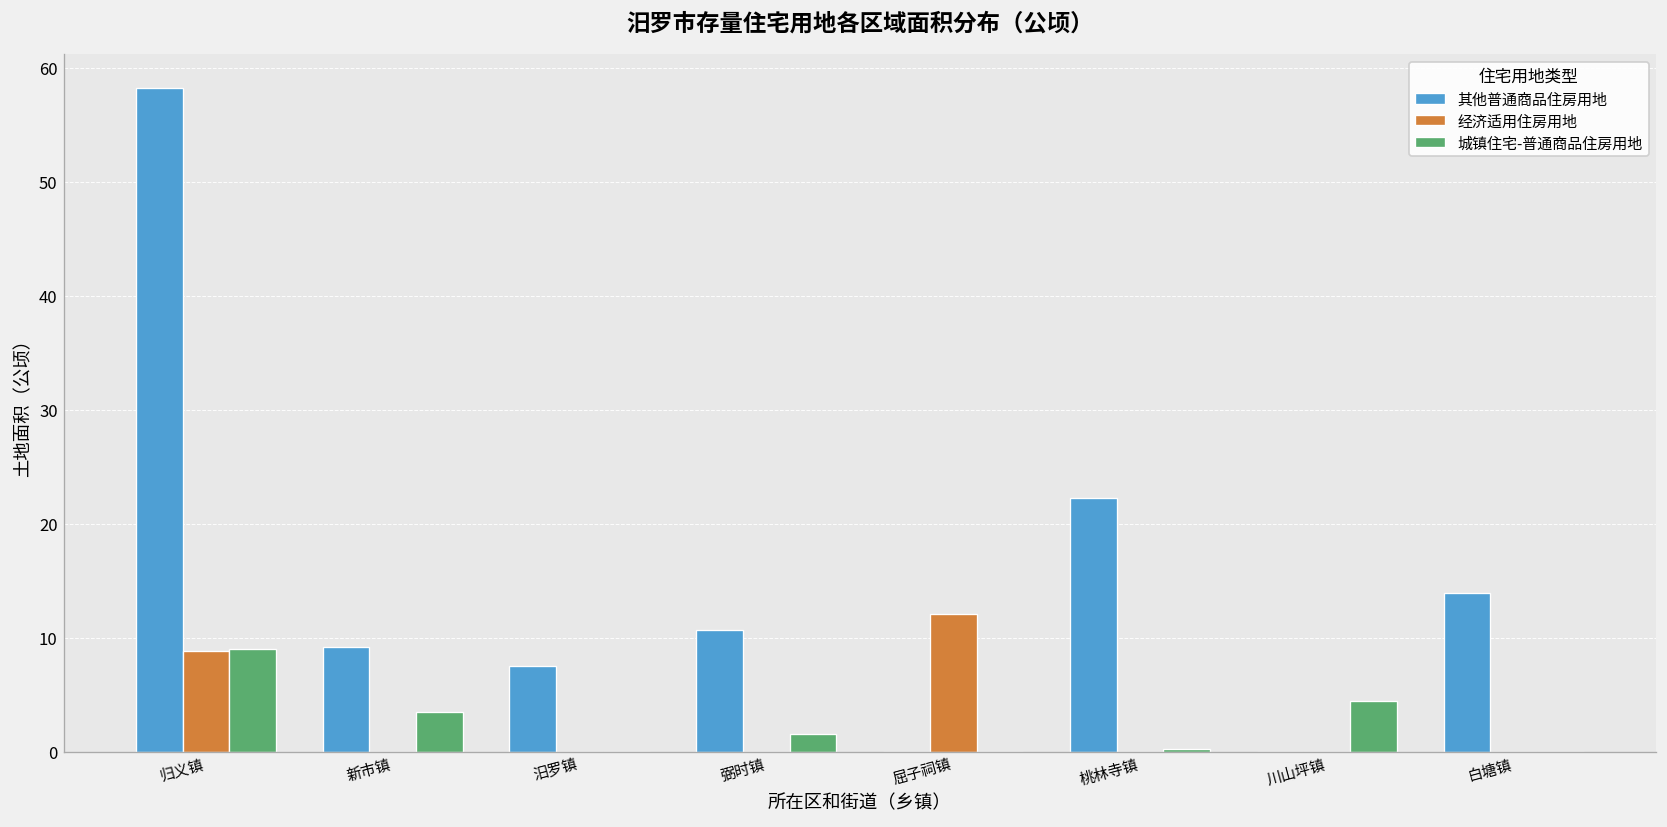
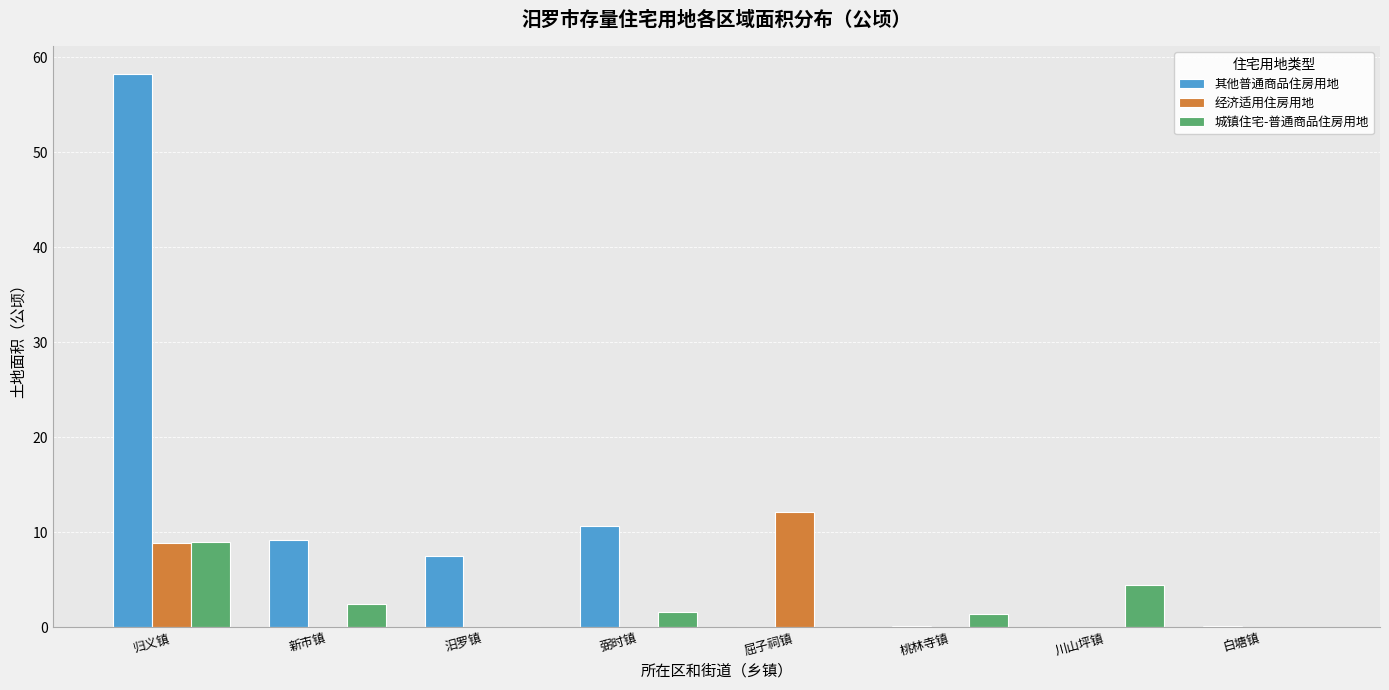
  {
    "其他普通商品住房用地": {
      "归义镇": 58,
      "新市镇": 9,
      "汨罗镇": 7,
      "弼时镇": 11,
      "屈子祠镇": 0,
-     "桃林寺镇": 22,
+     "桃林寺镇": 0,
      "川山坪镇": 0,
-     "白塘镇": 14
+     "白塘镇": 0
    },
    "经济适用住房用地": {
      "归义镇": 9,
      "新市镇": 0,
      "汨罗镇": 0,
      "弼时镇": 0,
      "屈子祠镇": 12,
      "桃林寺镇": 0,
      "川山坪镇": 0,
      "白塘镇": 0
    },
    "城镇住宅-普通商品住房用地": {
      "归义镇": 9,
-     "新市镇": 4,
+     "新市镇": 2,
      "汨罗镇": 0,
      "弼时镇": 2,
      "屈子祠镇": 0,
-     "桃林寺镇": 0,
+     "桃林寺镇": 1,
      "川山坪镇": 4,
      "白塘镇": 0
    }
  }
